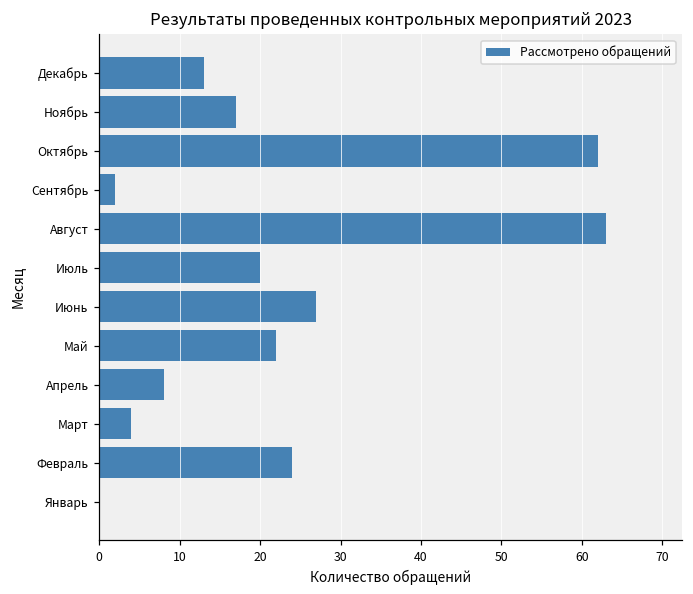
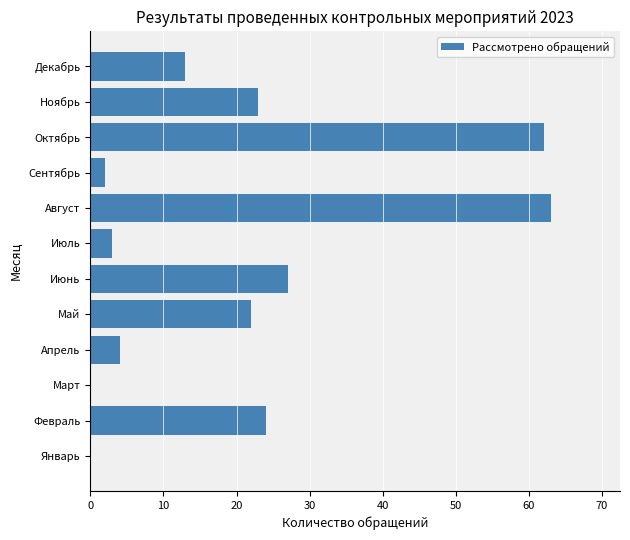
  {
    "Декабрь": 13,
-   "Ноябрь": 17,
+   "Ноябрь": 23,
    "Октябрь": 62,
    "Сентябрь": 2,
    "Август": 63,
-   "Июль": 20,
+   "Июль": 3,
    "Июнь": 27,
    "Май": 22,
-   "Апрель": 8,
-   "Март": 4,
+   "Апрель": 4,
+   "Март": 0,
    "Февраль": 24,
    "Январь": 0
  }
